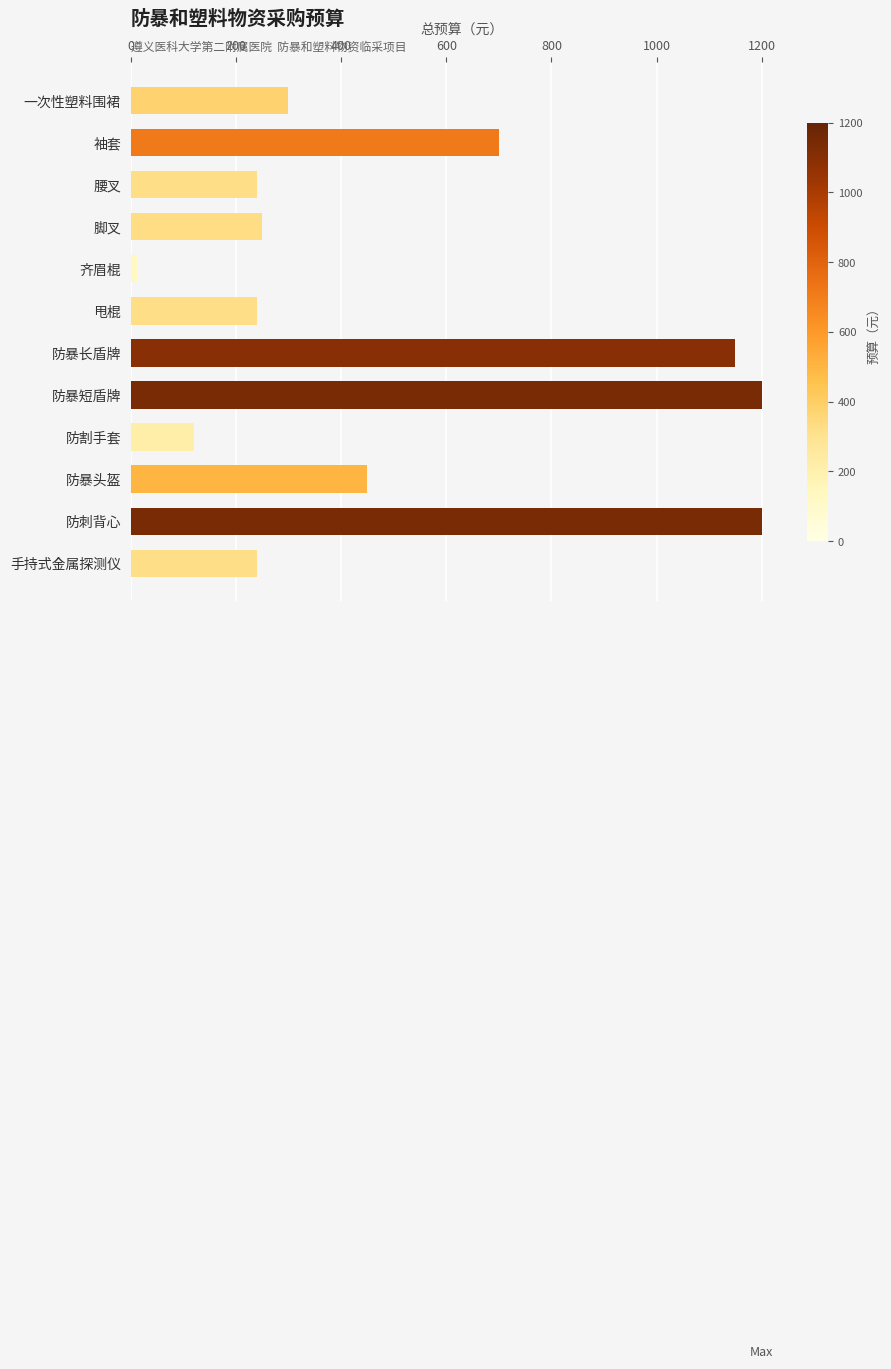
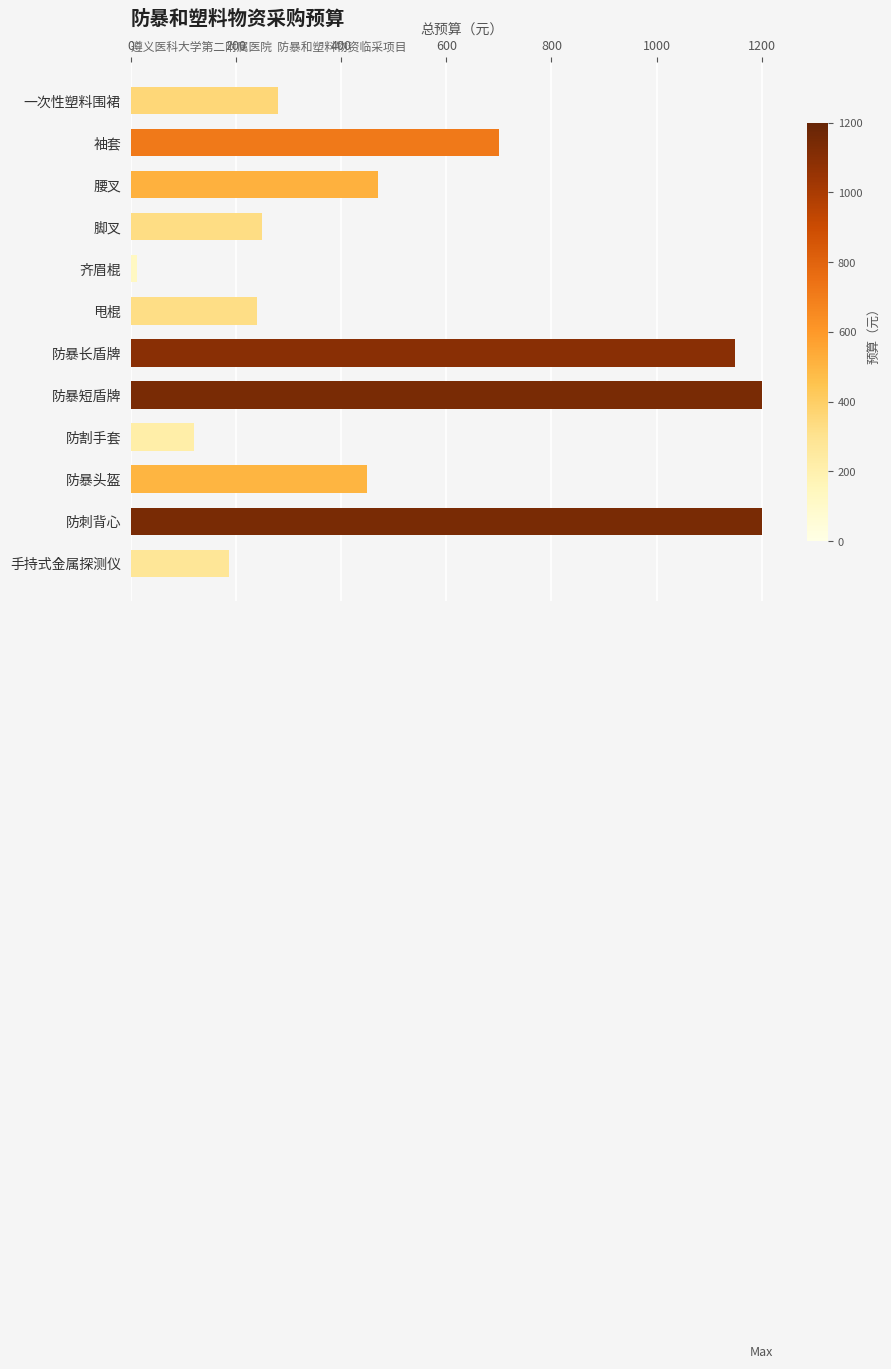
  {
-   "一次性塑料围裙": 300,
+   "一次性塑料围裙": 280,
    "袖套": 700,
-   "腰叉": 240,
+   "腰叉": 470,
    "脚叉": 250,
    "齐眉棍": 10,
    "甩棍": 240,
    "防暴长盾牌": 1150,
    "防暴短盾牌": 1200,
    "防割手套": 120,
    "防暴头盔": 450,
    "防刺背心": 1200,
-   "手持式金属探测仪": 240
+   "手持式金属探测仪": 190
  }
